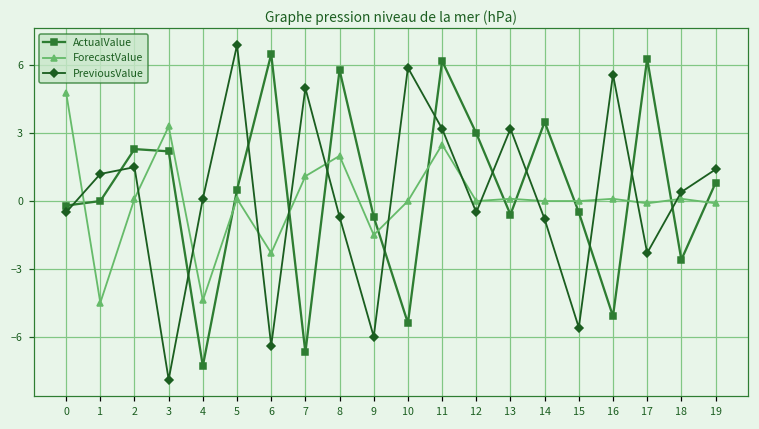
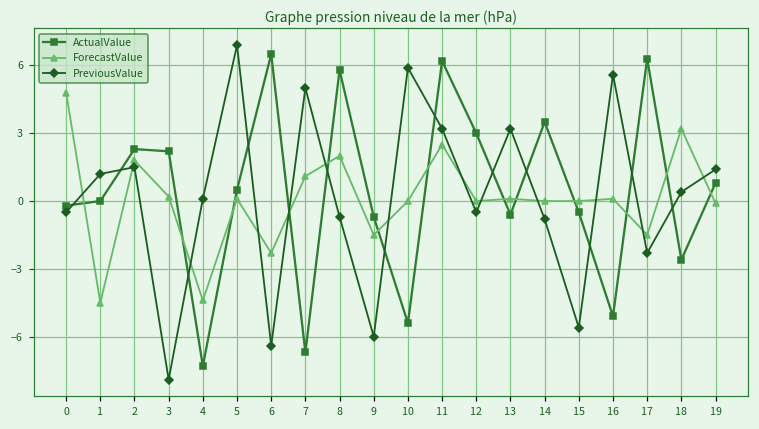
  {
    "ForecastValue": {
      "0": 4.8,
      "1": -4.5,
-     "2": 0.1,
-     "3": 3.3,
+     "2": 1.8,
+     "3": 0.2,
      "4": -4.4,
      "5": 0.1,
      "6": -2.3,
      "7": 1.1,
      "8": 2.0,
      "9": -1.5,
      "10": 0.0,
      "11": 2.5,
      "12": 0.0,
      "13": 0.1,
      "14": 0.0,
      "15": 0.0,
      "16": 0.1,
-     "17": -0.1,
-     "18": 0.1,
+     "17": -1.5,
+     "18": 3.2,
      "19": -0.1
    }
  }
